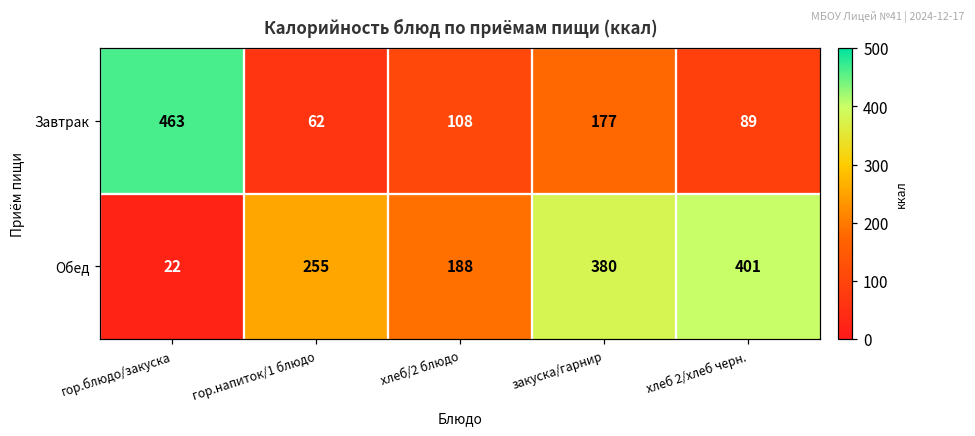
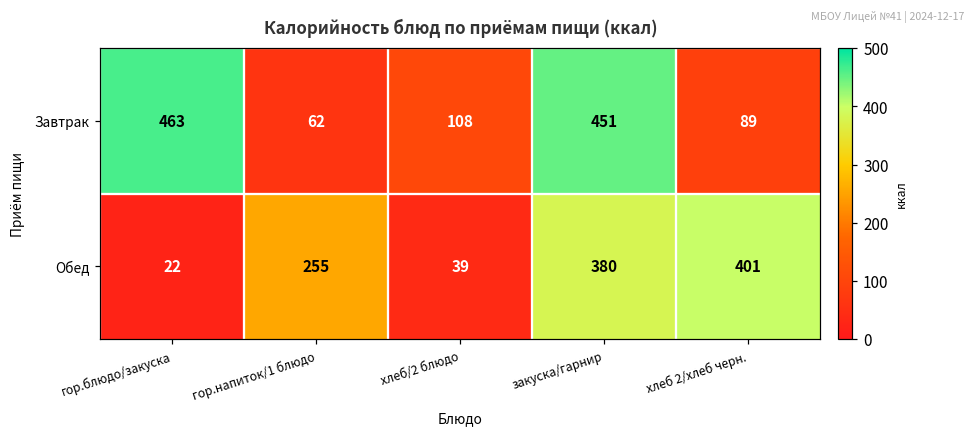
  {
    "Завтрак": {
      "гор.блюдо/закуска": 463,
      "гор.напиток/1 блюдо": 62,
      "хлеб/2 блюдо": 108,
-     "закуска/гарнир": 177,
+     "закуска/гарнир": 451,
      "хлеб 2/хлеб черн.": 89
    },
    "Обед": {
      "гор.блюдо/закуска": 22,
      "гор.напиток/1 блюдо": 255,
-     "хлеб/2 блюдо": 188,
+     "хлеб/2 блюдо": 39,
      "закуска/гарнир": 380,
      "хлеб 2/хлеб черн.": 401
    }
  }
